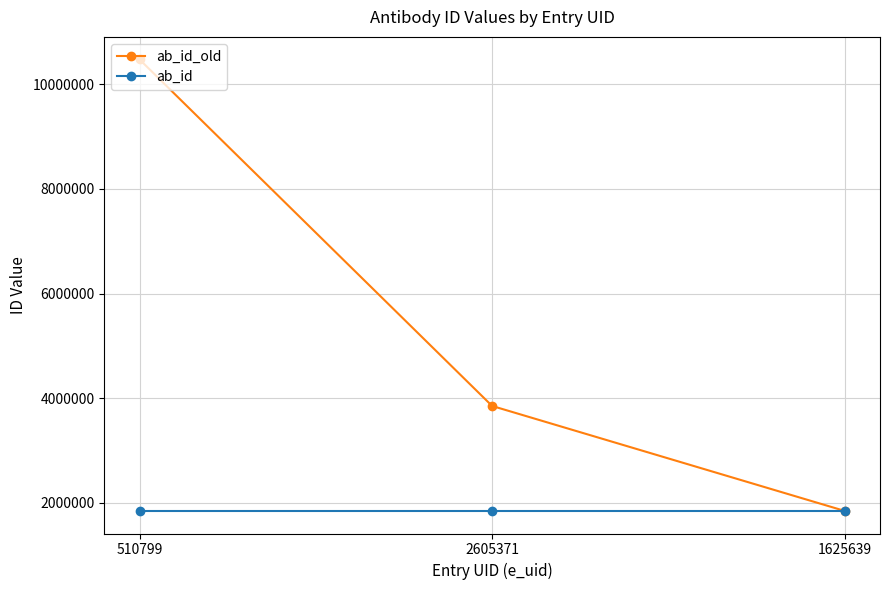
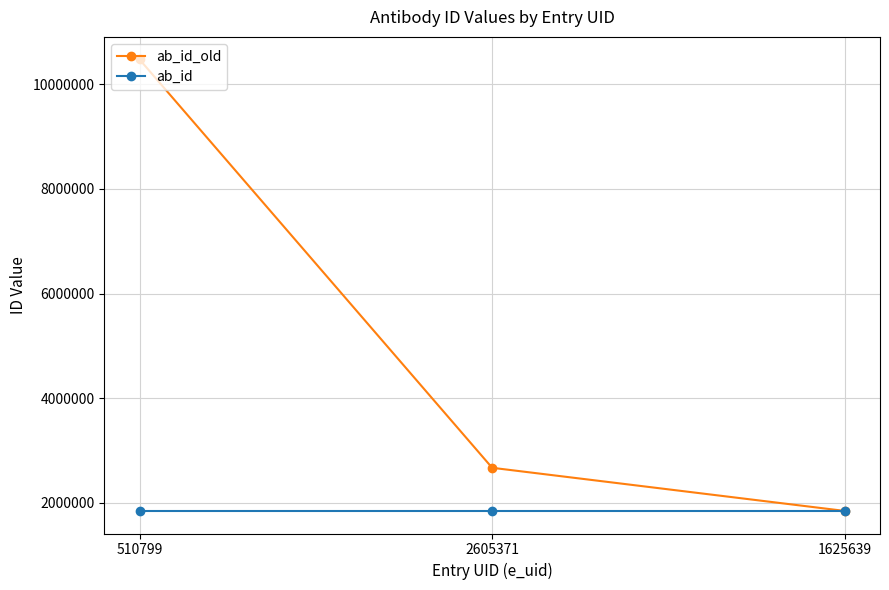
  {
    "ab_id_old": {
-     "2605371": 3900000
+     "2605371": 2700000
    },
    "ab_id": {
      "510799": 1800000,
      "2605371": 1800000
    }
  }
